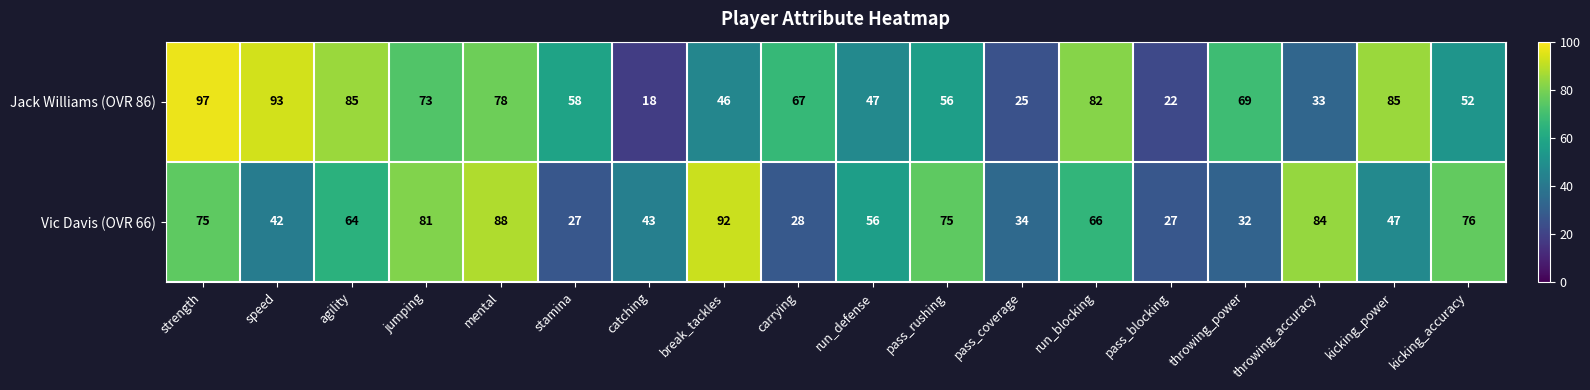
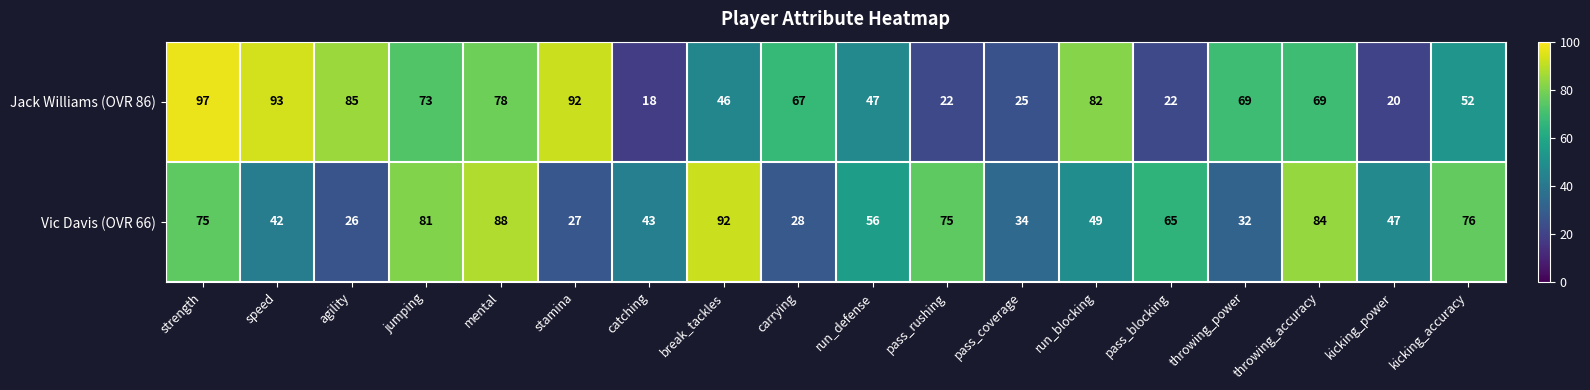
  {
    "Jack Williams (OVR 86)": {
      "strength": 97,
      "speed": 93,
      "agility": 85,
      "jumping": 73,
      "mental": 78,
-     "stamina": 58,
+     "stamina": 92,
      "catching": 18,
      "break_tackles": 46,
      "carrying": 67,
      "run_defense": 47,
-     "pass_rushing": 56,
+     "pass_rushing": 22,
      "pass_coverage": 25,
      "run_blocking": 82,
      "pass_blocking": 22,
      "throwing_power": 69,
-     "throwing_accuracy": 33,
-     "kicking_power": 85,
+     "throwing_accuracy": 69,
+     "kicking_power": 20,
      "kicking_accuracy": 52
    },
    "Vic Davis (OVR 66)": {
      "strength": 75,
      "speed": 42,
-     "agility": 64,
+     "agility": 26,
      "jumping": 81,
      "mental": 88,
      "stamina": 27,
      "catching": 43,
      "break_tackles": 92,
      "carrying": 28,
      "run_defense": 56,
      "pass_rushing": 75,
      "pass_coverage": 34,
-     "run_blocking": 66,
-     "pass_blocking": 27,
+     "run_blocking": 49,
+     "pass_blocking": 65,
      "throwing_power": 32,
      "throwing_accuracy": 84,
      "kicking_power": 47,
      "kicking_accuracy": 76
    }
  }
